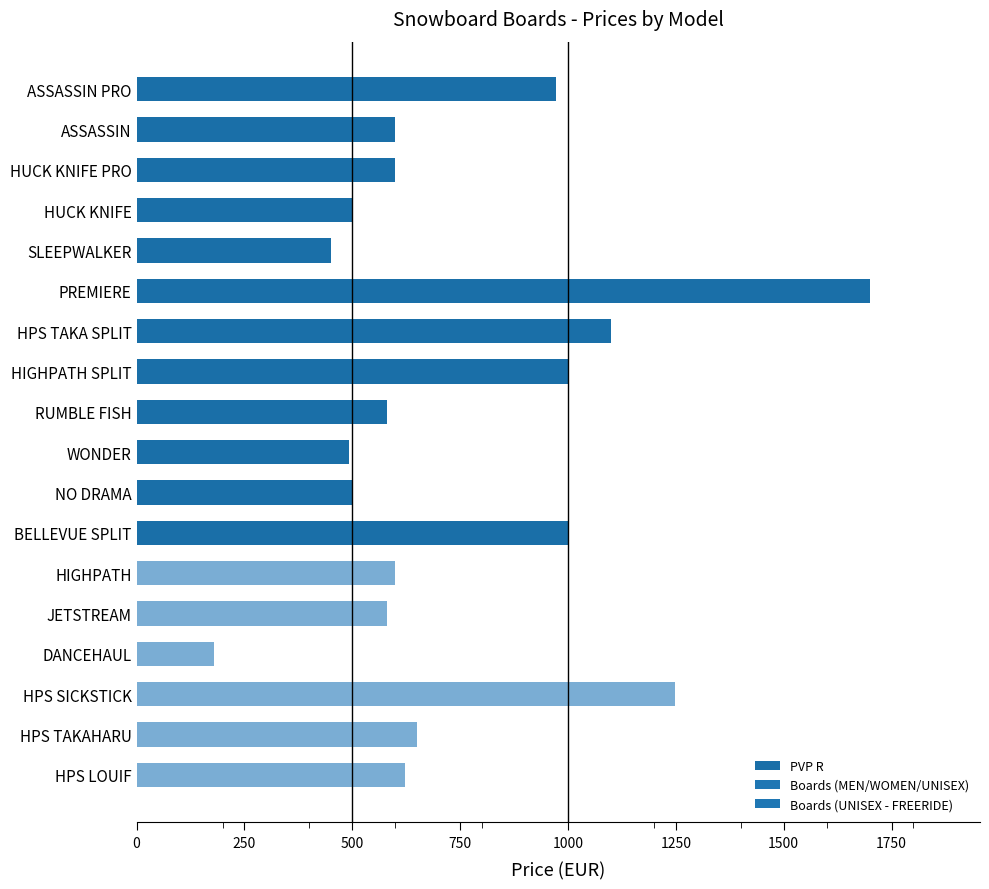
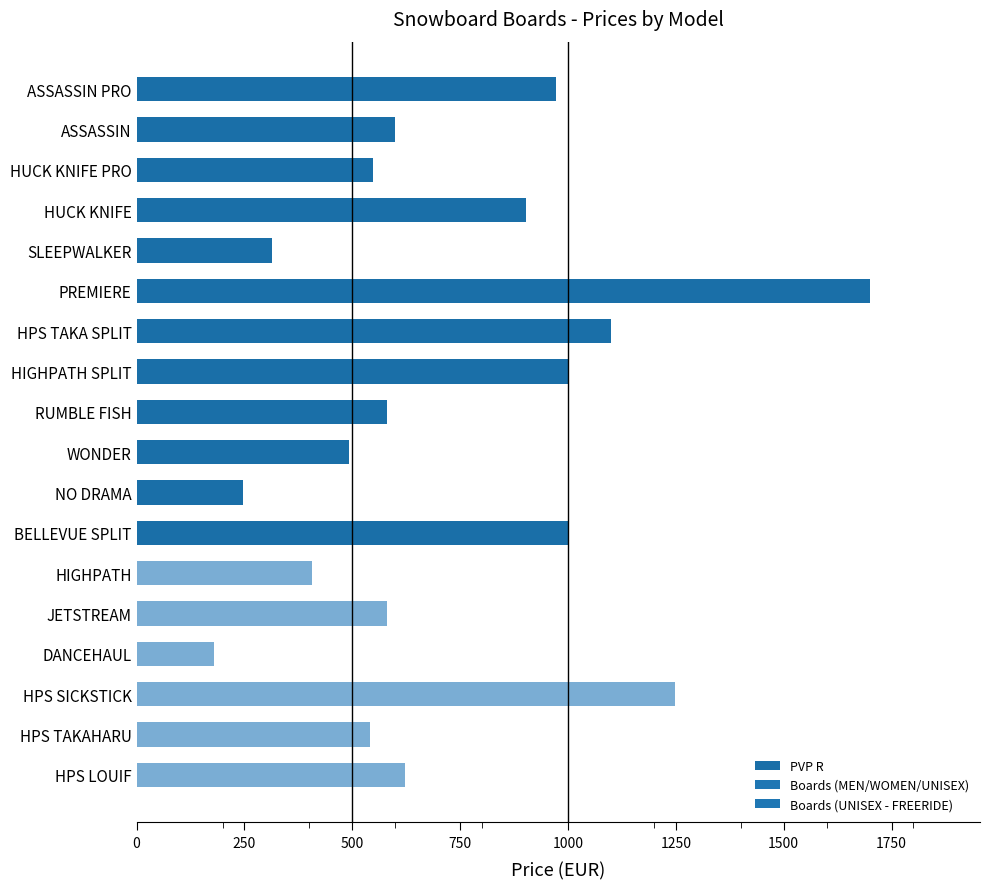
  {
    "ASSASSIN PRO": 970,
    "ASSASSIN": 600,
-   "HUCK KNIFE PRO": 600,
-   "HUCK KNIFE": 500,
-   "SLEEPWALKER": 450,
+   "HUCK KNIFE PRO": 550,
+   "HUCK KNIFE": 900,
+   "SLEEPWALKER": 310,
    "PREMIERE": 1700,
    "HPS TAKA SPLIT": 1100,
    "HIGHPATH SPLIT": 1000,
    "RUMBLE FISH": 580,
    "WONDER": 490,
-   "NO DRAMA": 500,
+   "NO DRAMA": 250,
    "BELLEVUE SPLIT": 1000,
-   "HIGHPATH": 600,
+   "HIGHPATH": 410,
    "JETSTREAM": 580,
    "DANCEHAUL": 180,
    "HPS SICKSTICK": 1250,
-   "HPS TAKAHARU": 650,
+   "HPS TAKAHARU": 540,
    "HPS LOUIF": 620
  }
